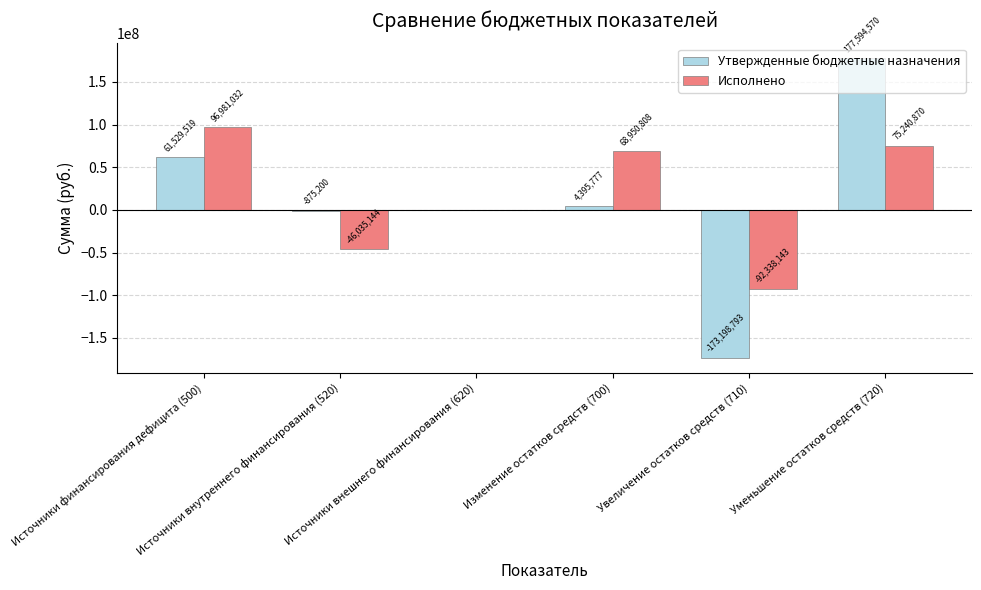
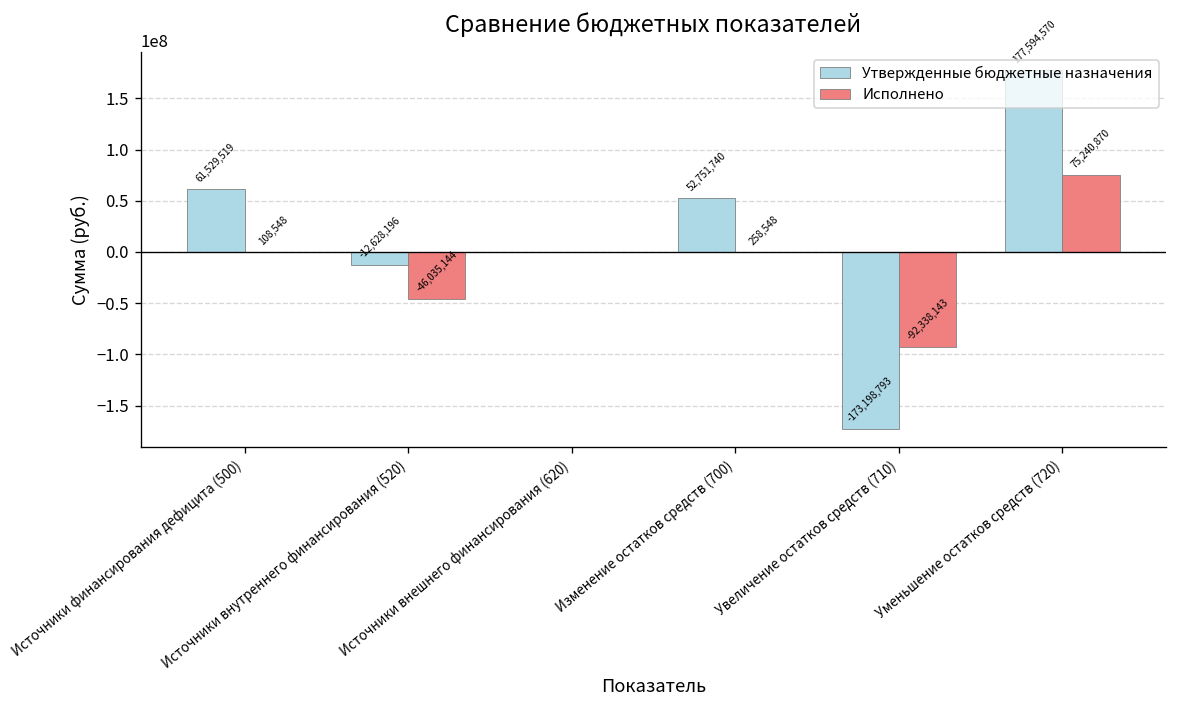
  {
    "Утвержденные бюджетные назначения": {
      "Источники финансирования дефицита (500)": "61,529,519",
-     "Источники внутреннего финансирования (520)": "-875,200",
-     "Изменение остатков средств (700)": "4,395,777",
+     "Источники внутреннего финансирования (520)": "-12,628,196",
+     "Изменение остатков средств (700)": "52,751,740",
      "Увеличение остатков средств (710)": "-173,198,793"
    },
    "Исполнено": {
-     "Источники финансирования дефицита (500)": "96,981,032",
+     "Источники финансирования дефицита (500)": "108,548",
      "Источники внутреннего финансирования (520)": "-46,035,144",
-     "Изменение остатков средств (700)": "68,950,808",
+     "Изменение остатков средств (700)": "258,548",
      "Увеличение остатков средств (710)": "-92,338,143",
      "Уменьшение остатков средств (720)": "75,240,870"
    }
  }
